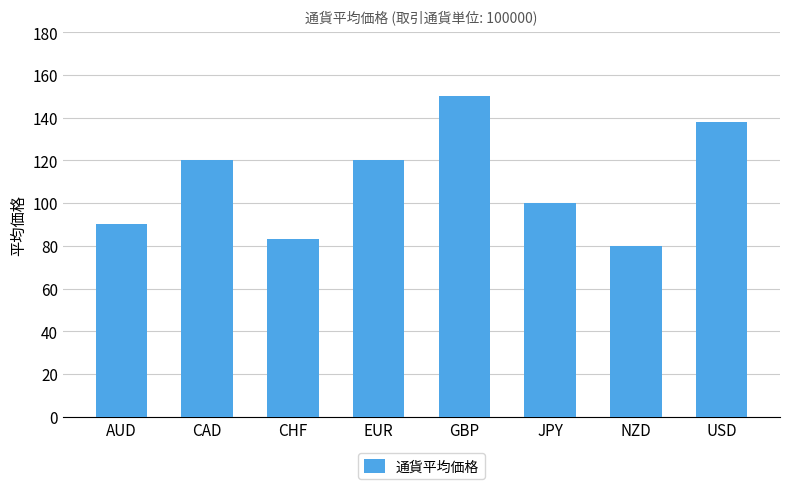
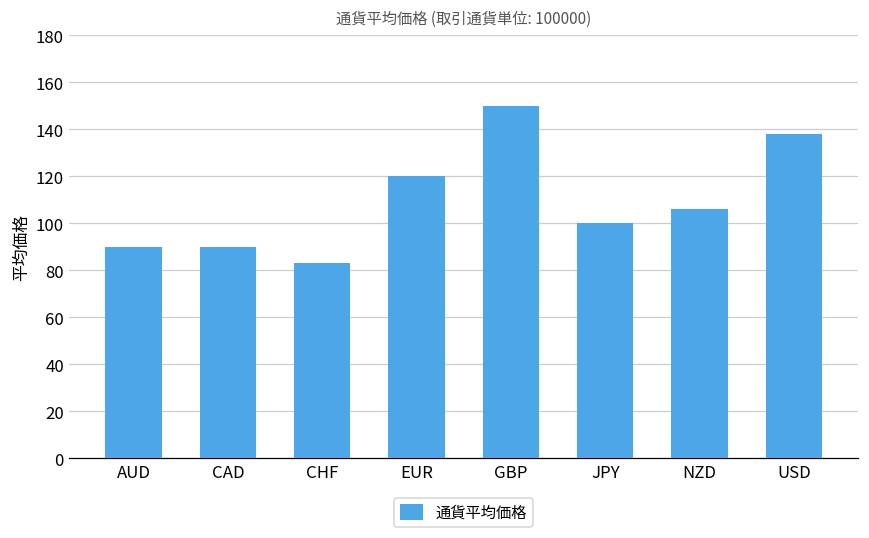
  {
    "AUD": 90,
-   "CAD": 120,
+   "CAD": 90,
    "CHF": 83,
    "EUR": 120,
    "GBP": 150,
    "JPY": 100,
-   "NZD": 80,
+   "NZD": 106,
    "USD": 138
  }
